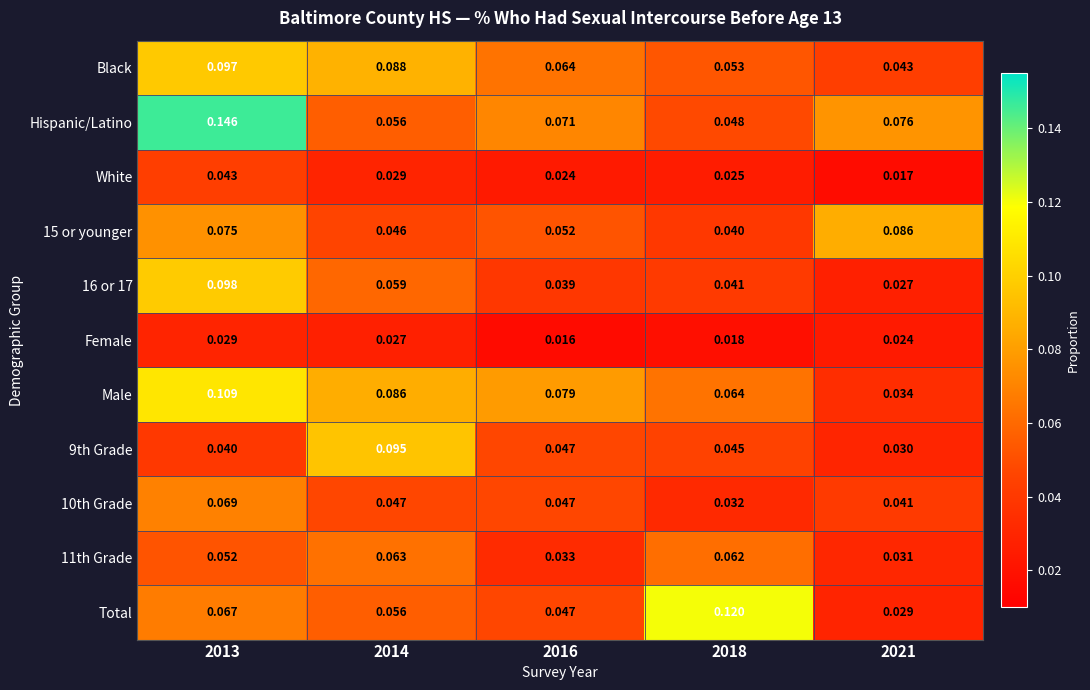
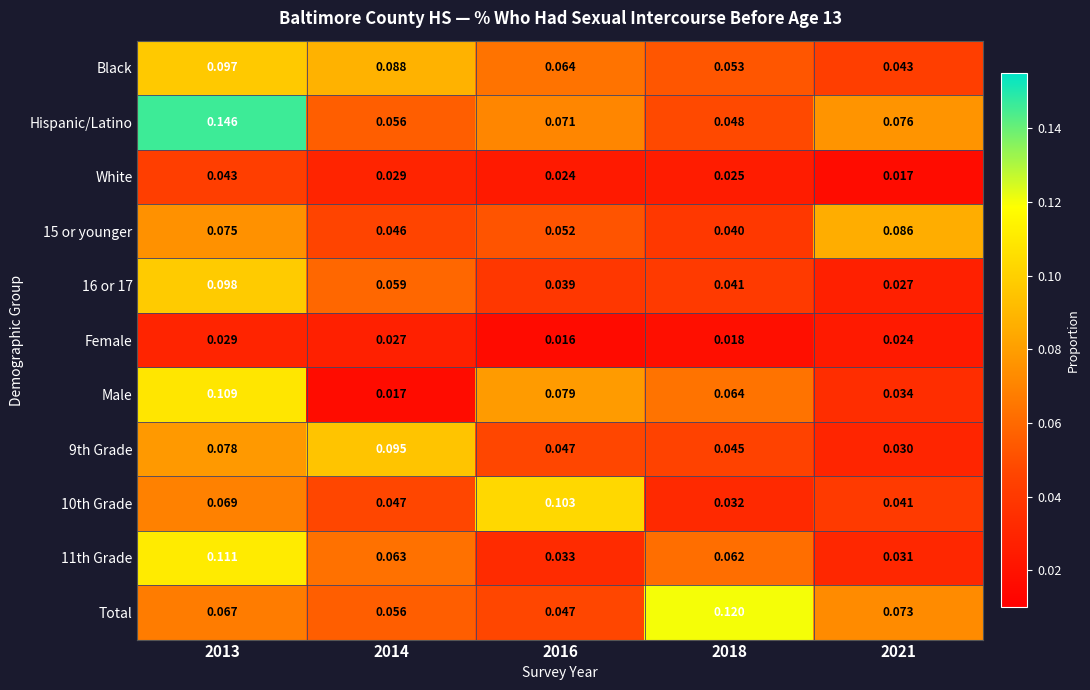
  {
    "Black": {
      "2013": 0.097,
      "2014": 0.088,
      "2016": 0.064,
      "2018": 0.053,
      "2021": 0.043
    },
    "Hispanic/Latino": {
      "2013": 0.146,
      "2014": 0.056,
      "2016": 0.071,
      "2018": 0.048,
      "2021": 0.076
    },
    "White": {
      "2013": 0.043,
      "2014": 0.029,
      "2016": 0.024,
      "2018": 0.025,
      "2021": 0.017
    },
    "15 or younger": {
      "2013": 0.075,
      "2014": 0.046,
      "2016": 0.052,
      "2018": 0.040,
      "2021": 0.086
    },
    "16 or 17": {
      "2013": 0.098,
      "2014": 0.059,
      "2016": 0.039,
      "2018": 0.041,
      "2021": 0.027
    },
    "Female": {
      "2013": 0.029,
      "2014": 0.027,
      "2016": 0.016,
      "2018": 0.018,
      "2021": 0.024
    },
    "Male": {
      "2013": 0.109,
-     "2014": 0.086,
+     "2014": 0.017,
      "2016": 0.079,
      "2018": 0.064,
      "2021": 0.034
    },
    "9th Grade": {
-     "2013": 0.040,
+     "2013": 0.078,
      "2014": 0.095,
      "2016": 0.047,
      "2018": 0.045,
      "2021": 0.030
    },
    "10th Grade": {
      "2013": 0.069,
      "2014": 0.047,
-     "2016": 0.047,
+     "2016": 0.103,
      "2018": 0.032,
      "2021": 0.041
    },
    "11th Grade": {
-     "2013": 0.052,
+     "2013": 0.111,
      "2014": 0.063,
      "2016": 0.033,
      "2018": 0.062,
      "2021": 0.031
    },
    "Total": {
      "2013": 0.067,
      "2014": 0.056,
      "2016": 0.047,
      "2018": 0.120,
-     "2021": 0.029
+     "2021": 0.073
    }
  }
